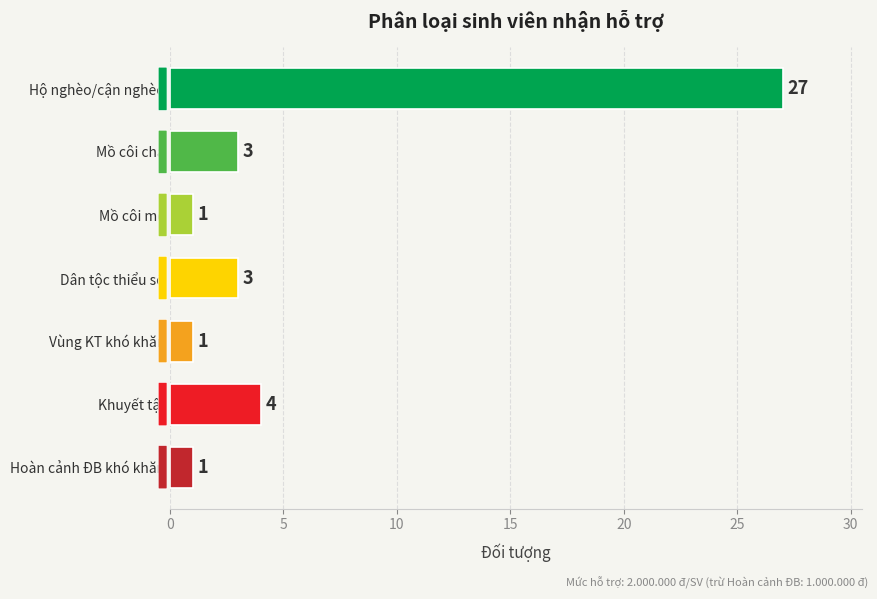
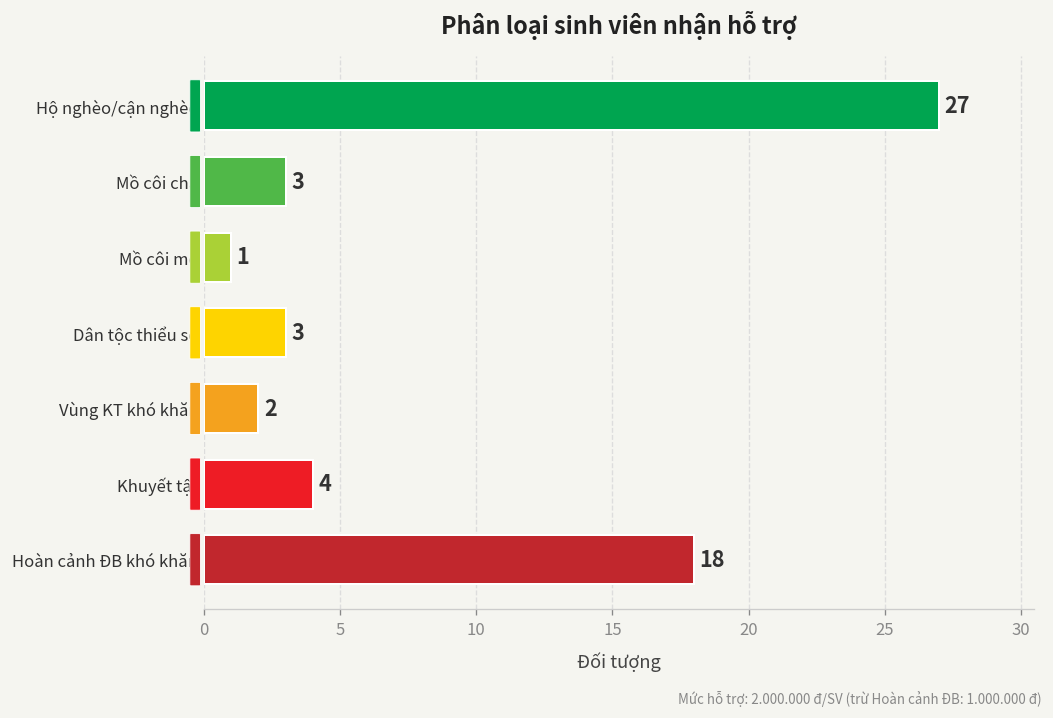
  {
    "Hộ nghèo/cận nghèo": 27,
    "Mồ côi cha": 3,
    "Mồ côi mẹ": 1,
    "Dân tộc thiểu số": 3,
-   "Vùng KT khó khăn": 1,
+   "Vùng KT khó khăn": 2,
    "Khuyết tật": 4,
-   "Hoàn cảnh ĐB khó khăn": 1
+   "Hoàn cảnh ĐB khó khăn": 18
  }
